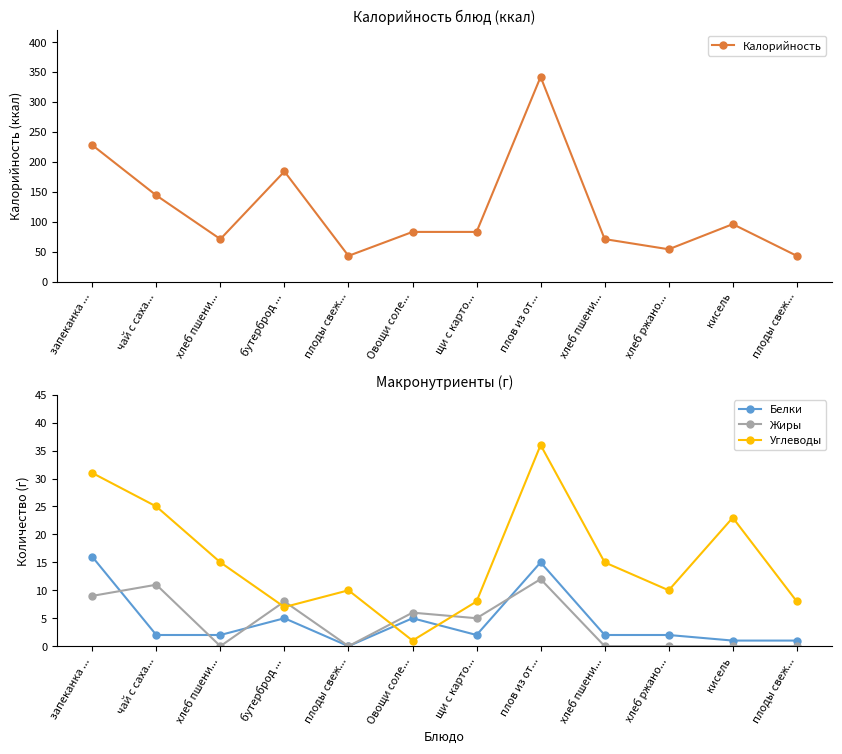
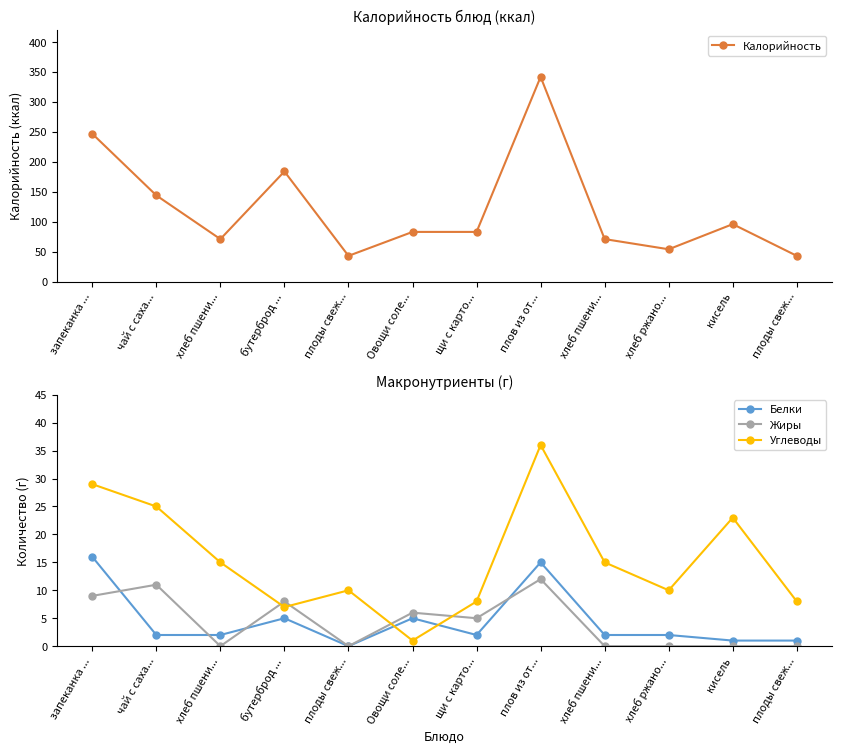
  {
    "Калорийность блюд (ккал)": {
-     "запеканка ...": 230,
+     "запеканка ...": 250,
      "чай с саха...": 140,
      "бутерброд ...": 180,
      "Овощи соле...": 80,
      "щи с карто...": 80,
      "плов из от...": 340,
      "хлеб ржано...": 50,
      "кисель": 100
    },
    "Макронутриенты (г)": {
      "Белки": {
        "запеканка ...": 16,
        "чай с саха...": 2,
        "бутерброд ...": 5,
        "Овощи соле...": 5,
        "щи с карто...": 2,
        "плов из от...": 15,
        "хлеб ржано...": 2,
        "кисель": 1
      },
      "Жиры": {
        "запеканка ...": 9,
        "чай с саха...": 11,
        "бутерброд ...": 8,
        "Овощи соле...": 6,
        "щи с карто...": 5,
        "плов из от...": 12,
        "хлеб ржано...": 0,
        "кисель": 0
      },
      "Углеводы": {
-       "запеканка ...": 31,
+       "запеканка ...": 29,
        "чай с саха...": 25,
        "бутерброд ...": 7,
        "Овощи соле...": 1,
        "щи с карто...": 8,
        "плов из от...": 36,
        "хлеб ржано...": 10,
        "кисель": 23
      }
    }
  }
